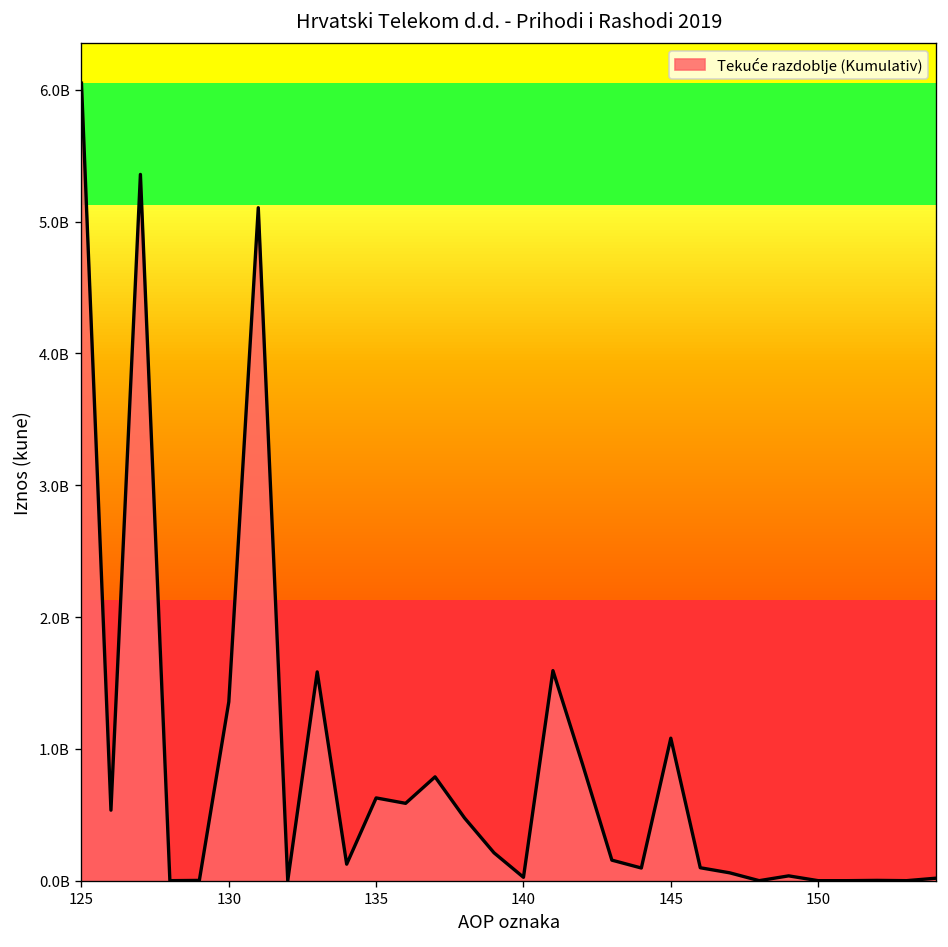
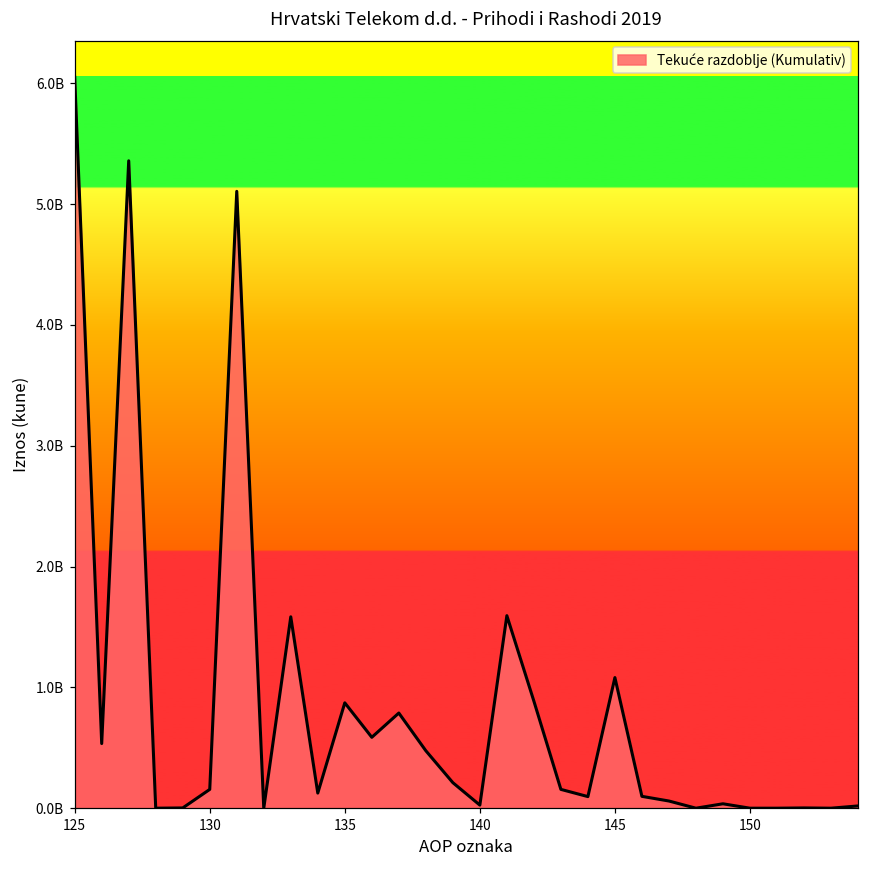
  {
    "125": 6050000000,
-   "130": 1360000000,
-   "135": 630000000,
+   "130": 160000000,
+   "135": 870000000,
    "140": 30000000,
    "145": 1080000000,
    "150": 0
  }
